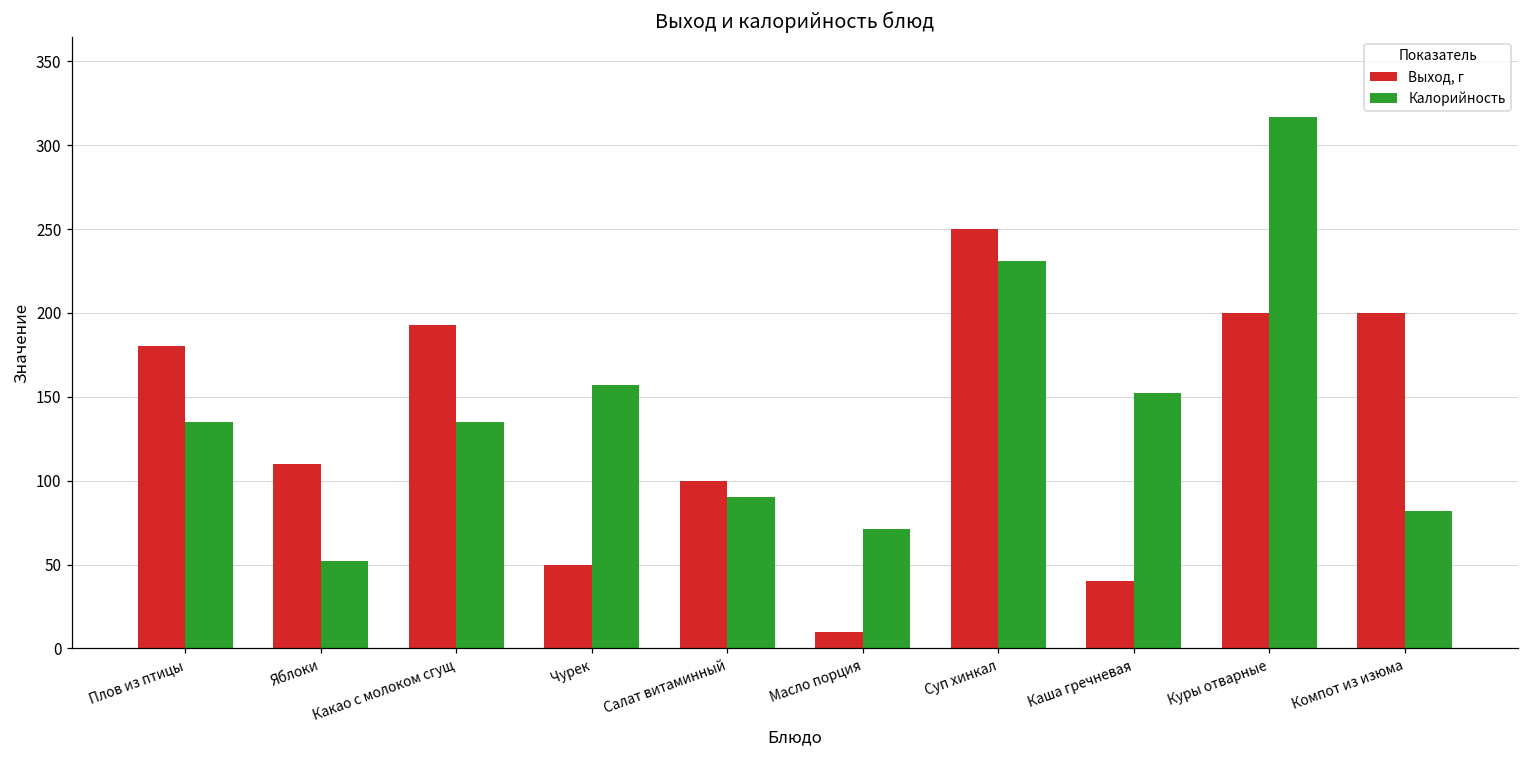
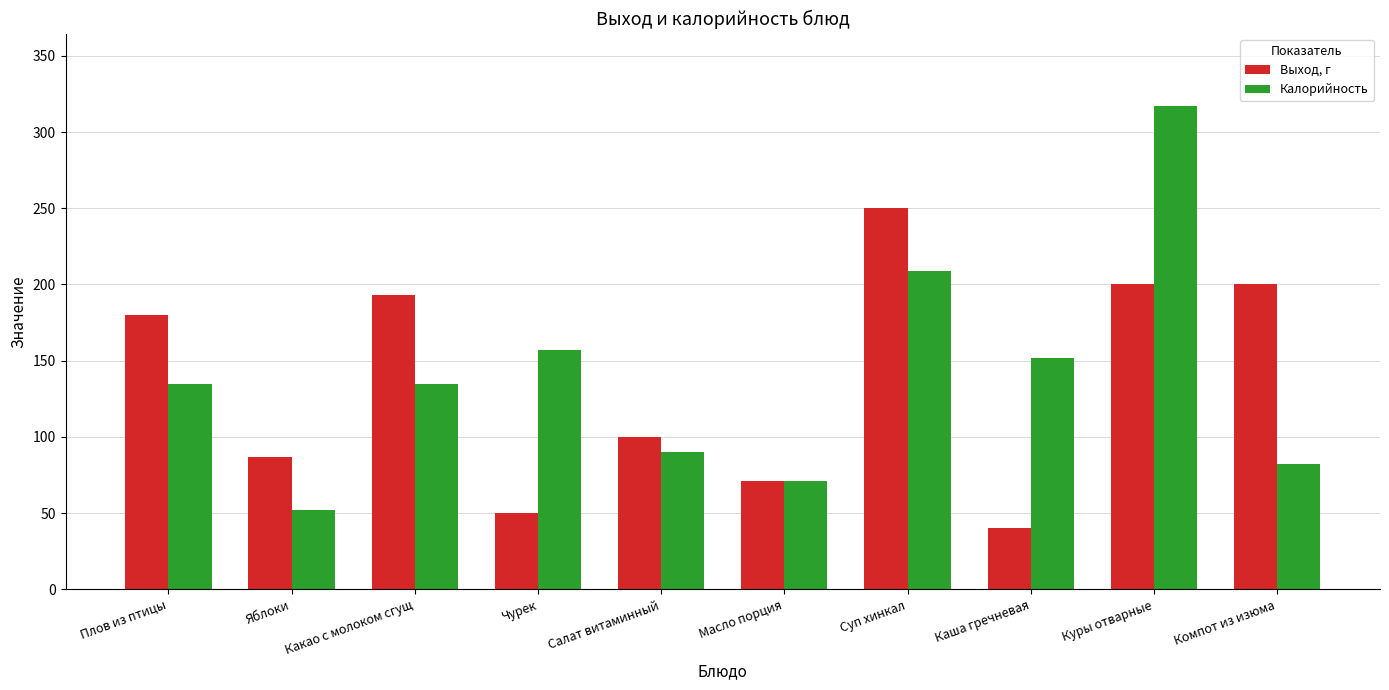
  {
    "Выход, г": {
      "Плов из птицы": 180,
-     "Яблоки": 110,
+     "Яблоки": 87,
      "Какао с молоком сгущ": 193,
      "Чурек": 50,
      "Салат витаминный": 100,
-     "Масло порция": 10,
+     "Масло порция": 71,
      "Суп хинкал": 250,
      "Каша гречневая": 40,
      "Куры отварные": 200,
      "Компот из изюма": 200
    },
    "Калорийность": {
      "Плов из птицы": 135,
      "Яблоки": 52,
      "Какао с молоком сгущ": 135,
      "Чурек": 157,
      "Салат витаминный": 90,
      "Масло порция": 71,
-     "Суп хинкал": 231,
+     "Суп хинкал": 209,
      "Каша гречневая": 152,
      "Куры отварные": 317,
      "Компот из изюма": 82
    }
  }
